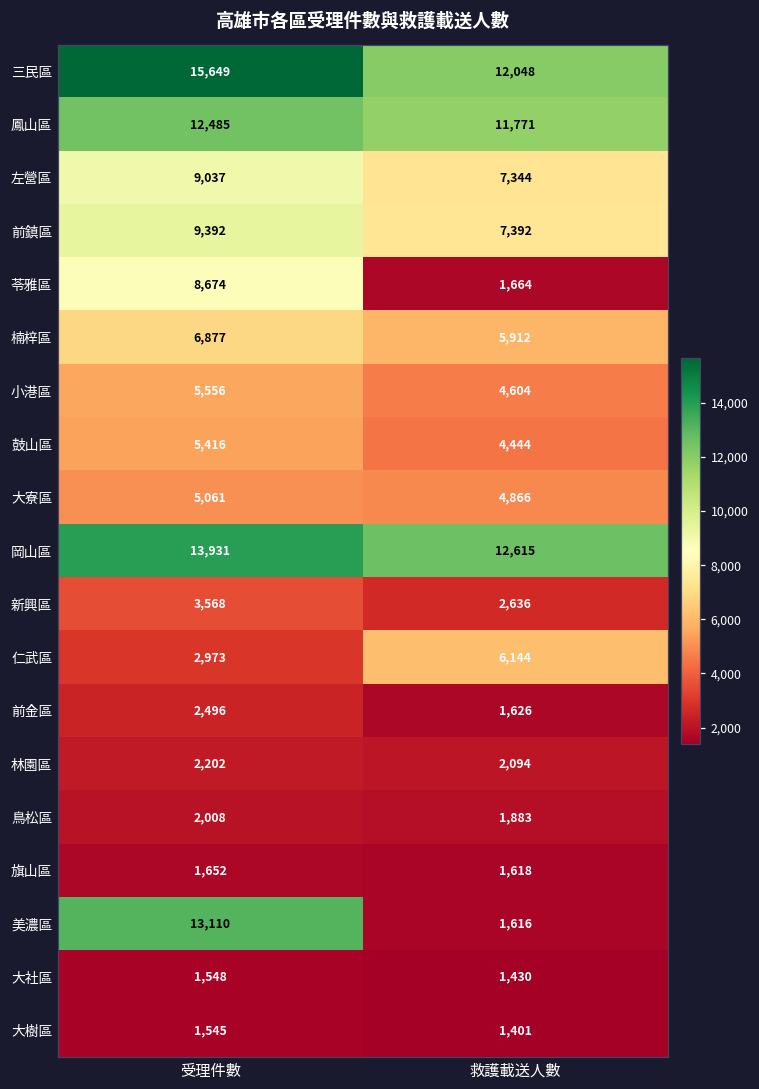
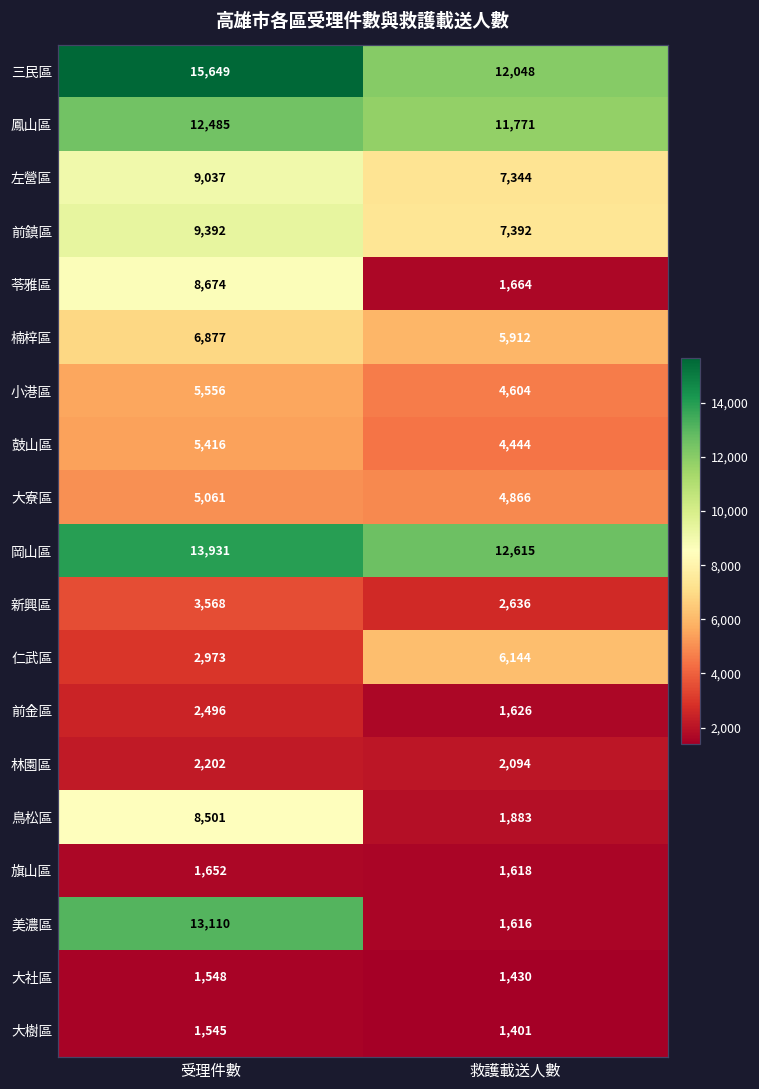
  {
    "三民區": {
      "受理件數": "15,649",
      "救護載送人數": "12,048"
    },
    "鳳山區": {
      "受理件數": "12,485",
      "救護載送人數": "11,771"
    },
    "左營區": {
      "受理件數": "9,037",
      "救護載送人數": "7,344"
    },
    "前鎮區": {
      "受理件數": "9,392",
      "救護載送人數": "7,392"
    },
    "苓雅區": {
      "受理件數": "8,674",
      "救護載送人數": "1,664"
    },
    "楠梓區": {
      "受理件數": "6,877",
      "救護載送人數": "5,912"
    },
    "小港區": {
      "受理件數": "5,556",
      "救護載送人數": "4,604"
    },
    "鼓山區": {
      "受理件數": "5,416",
      "救護載送人數": "4,444"
    },
    "大寮區": {
      "受理件數": "5,061",
      "救護載送人數": "4,866"
    },
    "岡山區": {
      "受理件數": "13,931",
      "救護載送人數": "12,615"
    },
    "新興區": {
      "受理件數": "3,568",
      "救護載送人數": "2,636"
    },
    "仁武區": {
      "受理件數": "2,973",
      "救護載送人數": "6,144"
    },
    "前金區": {
      "受理件數": "2,496",
      "救護載送人數": "1,626"
    },
    "林園區": {
      "受理件數": "2,202",
      "救護載送人數": "2,094"
    },
    "鳥松區": {
-     "受理件數": "2,008",
+     "受理件數": "8,501",
      "救護載送人數": "1,883"
    },
    "旗山區": {
      "受理件數": "1,652",
      "救護載送人數": "1,618"
    },
    "美濃區": {
      "受理件數": "13,110",
      "救護載送人數": "1,616"
    },
    "大社區": {
      "受理件數": "1,548",
      "救護載送人數": "1,430"
    },
    "大樹區": {
      "受理件數": "1,545",
      "救護載送人數": "1,401"
    }
  }
